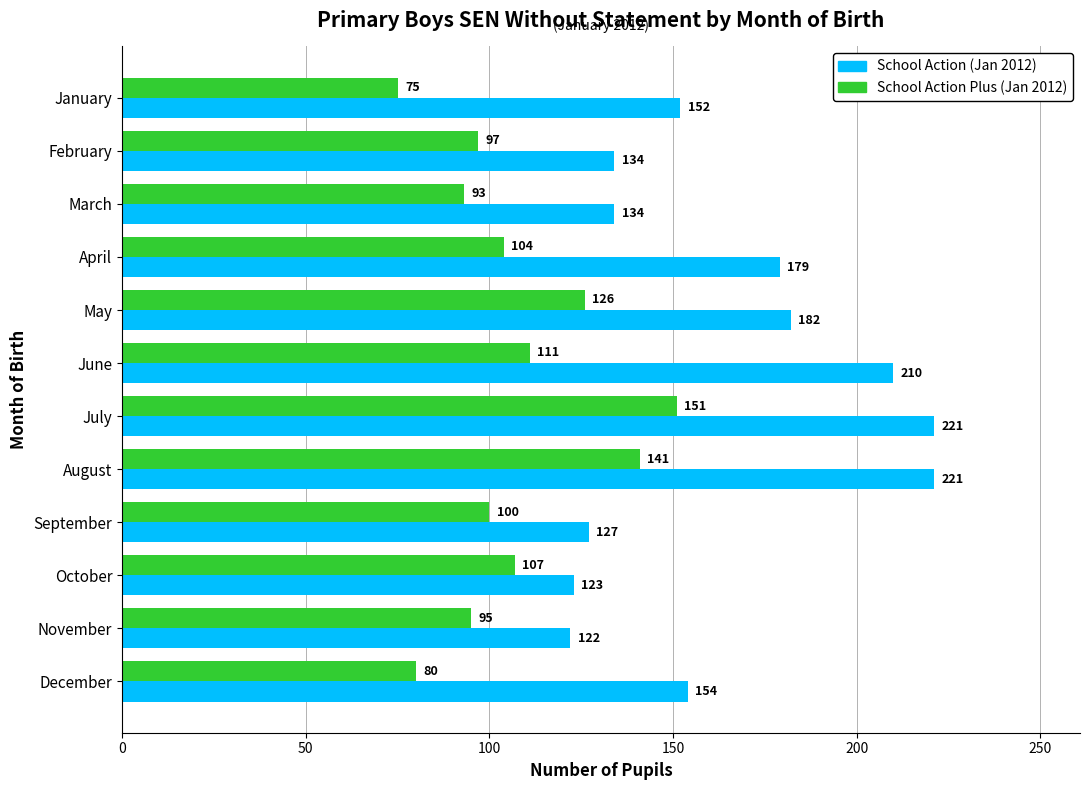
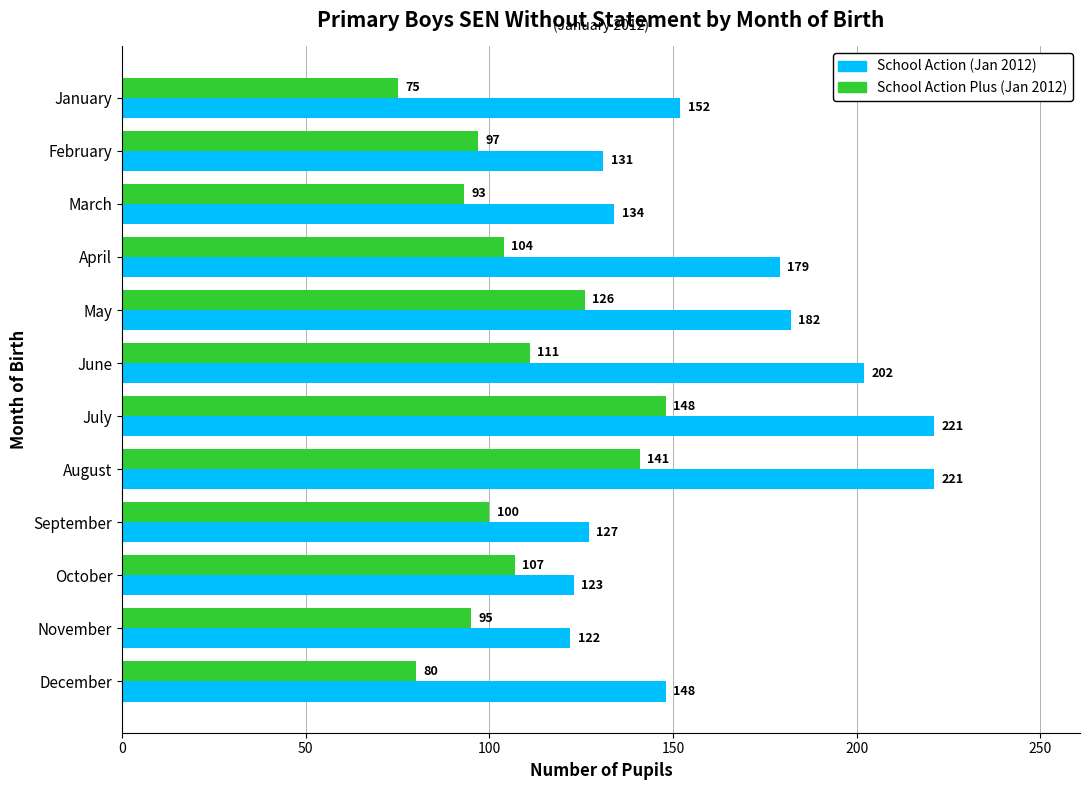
  {
    "School Action (Jan 2012)": {
      "January": 152,
-     "February": 134,
+     "February": 131,
      "March": 134,
      "April": 179,
      "May": 182,
-     "June": 210,
+     "June": 202,
      "July": 221,
      "August": 221,
      "September": 127,
      "October": 123,
      "November": 122,
-     "December": 154
+     "December": 148
    },
    "School Action Plus (Jan 2012)": {
      "January": 75,
      "February": 97,
      "March": 93,
      "April": 104,
      "May": 126,
      "June": 111,
-     "July": 151,
+     "July": 148,
      "August": 141,
      "September": 100,
      "October": 107,
      "November": 95,
      "December": 80
    }
  }
